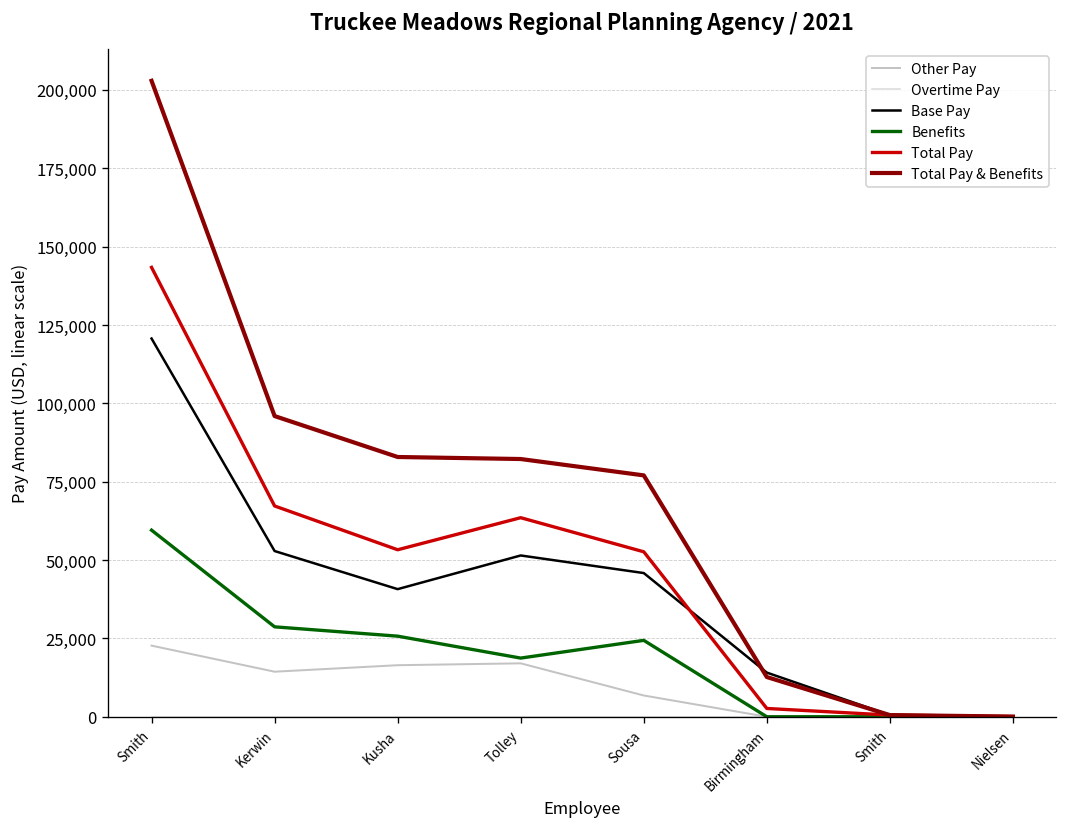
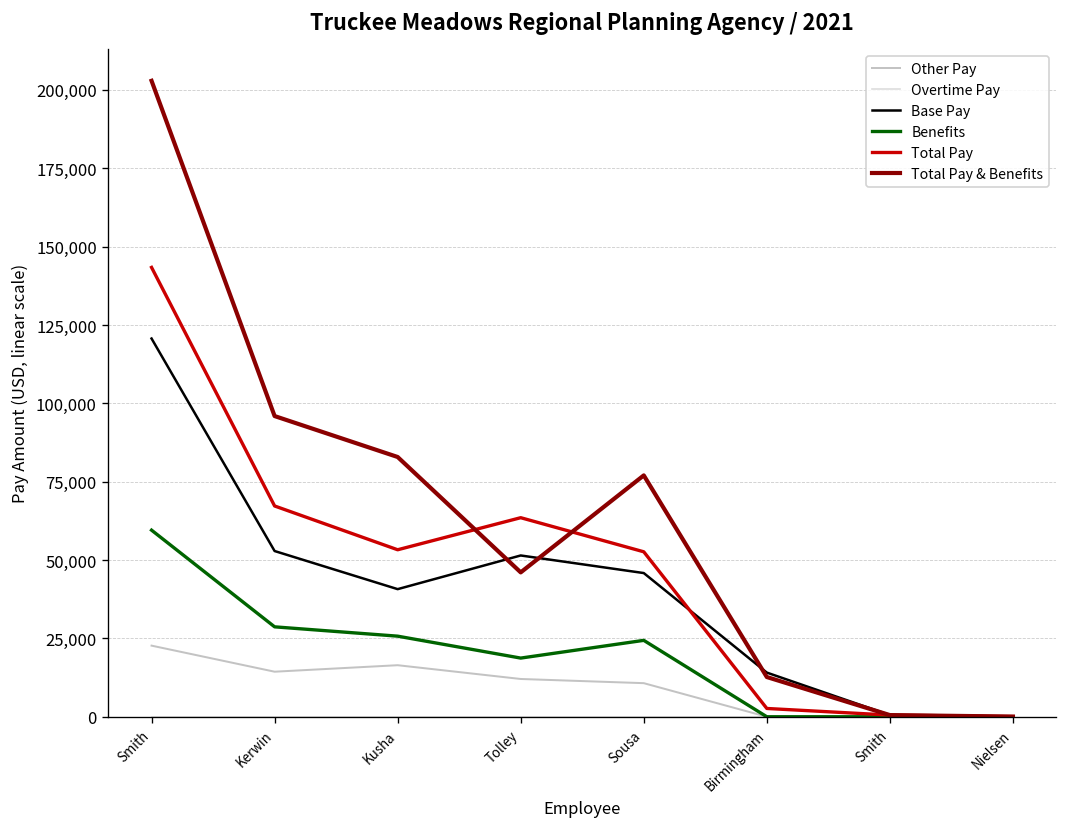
  {
    "Other Pay": {
      "Kerwin": "14,000",
      "Kusha": "16,000",
-     "Tolley": "17,000",
-     "Sousa": "7,000"
+     "Tolley": "12,000",
+     "Sousa": "11,000"
    },
    "Overtime Pay": {
      "Kerwin": "0",
      "Kusha": "0",
      "Tolley": "0",
      "Sousa": "0"
    },
    "Base Pay": {
      "Kerwin": "53,000",
      "Kusha": "41,000",
      "Tolley": "51,000",
      "Sousa": "46,000",
      "Birmingham": "14,000"
    },
    "Benefits": {
      "Kerwin": "29,000",
      "Kusha": "26,000",
      "Tolley": "19,000",
      "Sousa": "24,000"
    },
    "Total Pay": {
      "Kerwin": "67,000",
      "Kusha": "53,000",
      "Tolley": "64,000",
      "Sousa": "53,000",
      "Birmingham": "3,000"
    },
    "Total Pay & Benefits": {
      "Kerwin": "96,000",
      "Kusha": "83,000",
-     "Tolley": "82,000",
+     "Tolley": "46,000",
      "Sousa": "77,000",
      "Birmingham": "13,000"
    }
  }
